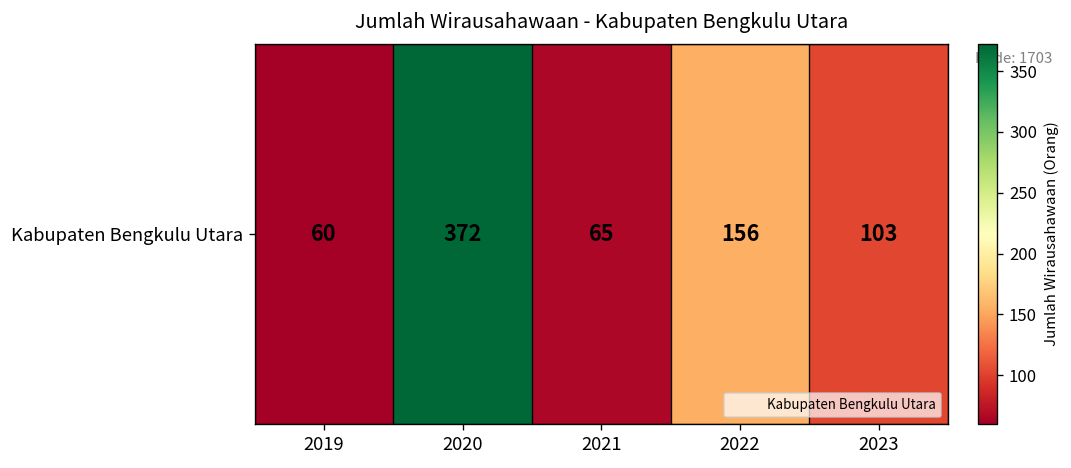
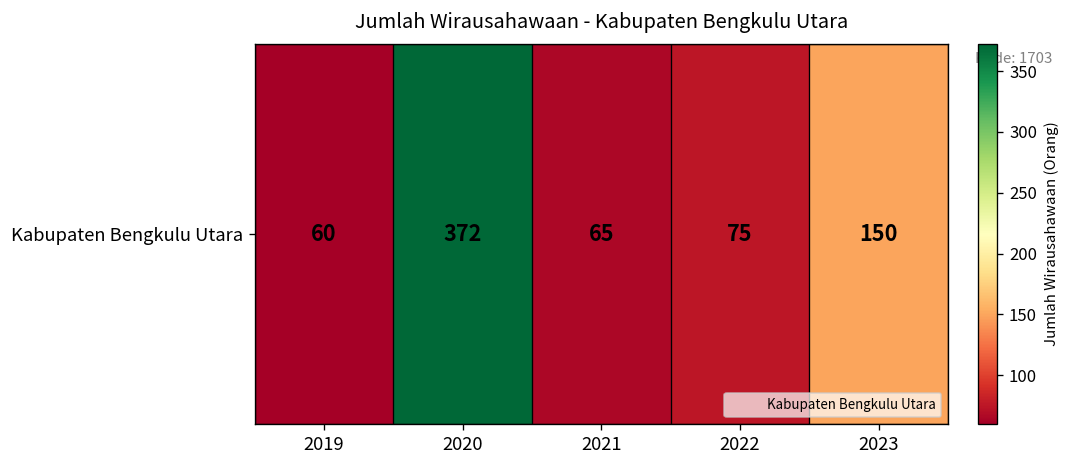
  {
    "Kabupaten Bengkulu Utara": {
      "2019": 60,
      "2020": 372,
      "2021": 65,
-     "2022": 156,
-     "2023": 103
+     "2022": 75,
+     "2023": 150
    }
  }
